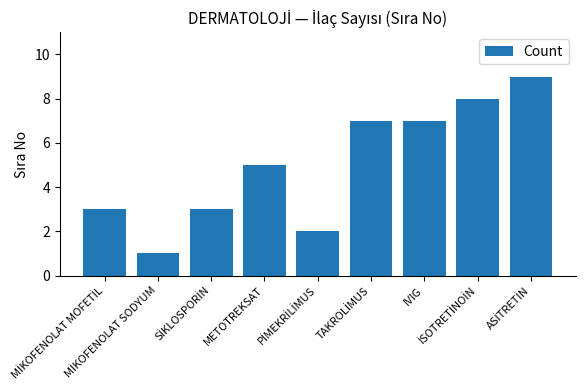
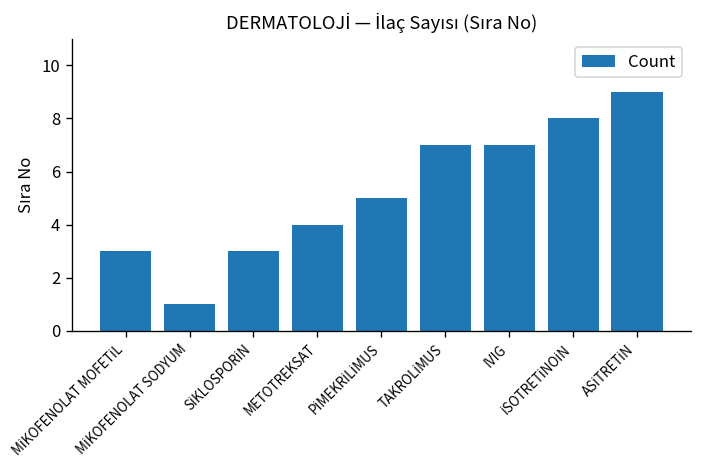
  {
    "MİKOFENOLAT MOFETİL": 3,
    "MİKOFENOLAT SODYUM": 1,
    "SİKLOSPORİN": 3,
-   "METOTREKSAT": 5,
-   "PİMEKRİLİMUS": 2,
+   "METOTREKSAT": 4,
+   "PİMEKRİLİMUS": 5,
    "TAKROLİMUS": 7,
    "IVIG": 7,
    "İSOTRETİNOİN": 8,
    "ASİTRETİN": 9
  }
